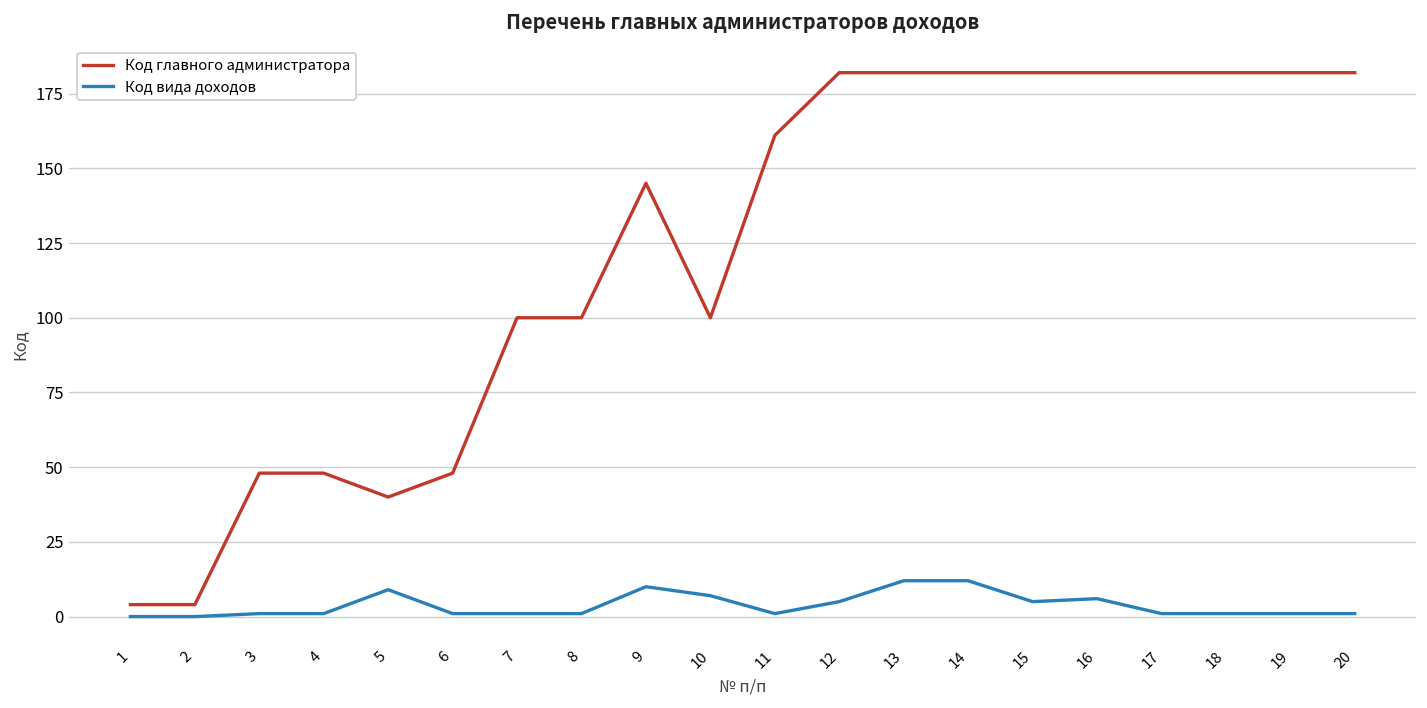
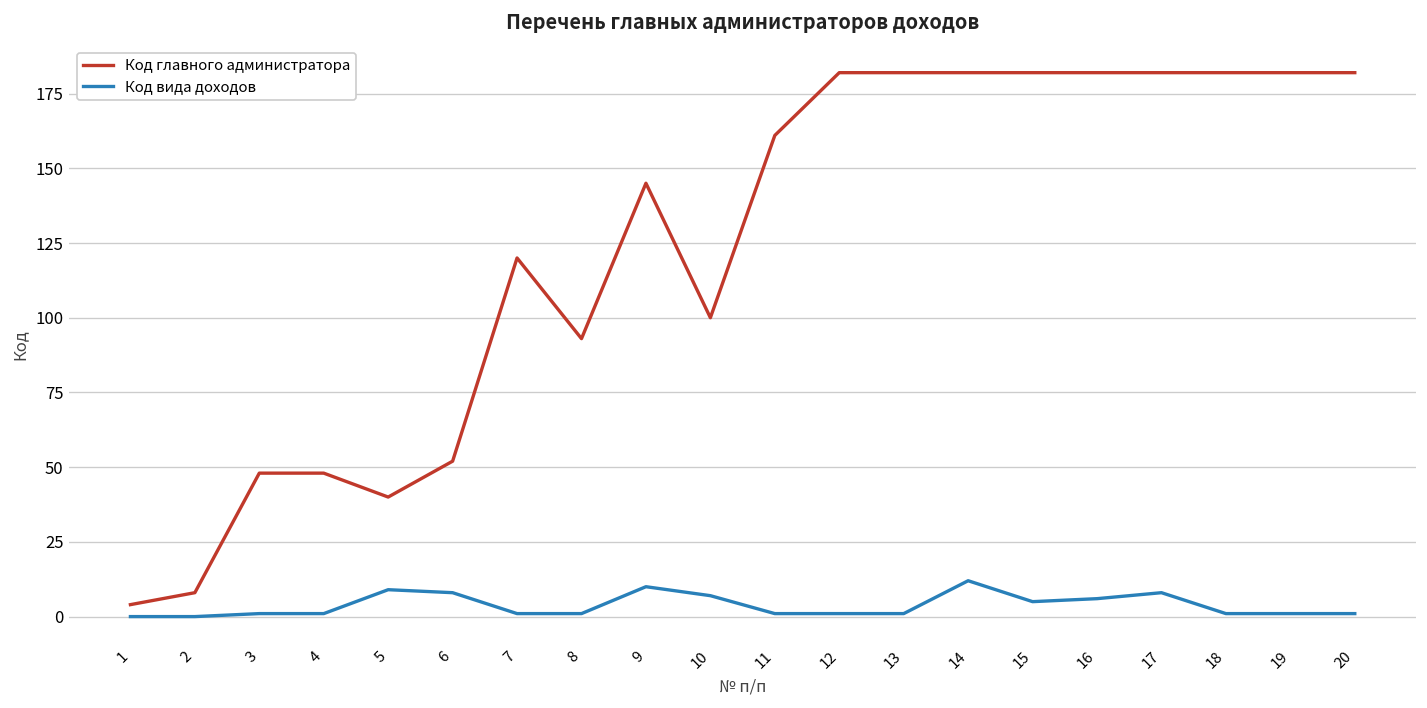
  {
    "Код главного администратора": {
      "1": 4,
-     "2": 4,
+     "2": 8,
      "3": 48,
      "4": 48,
      "5": 40,
-     "6": 48,
-     "7": 100,
-     "8": 100,
+     "6": 52,
+     "7": 120,
+     "8": 93,
      "9": 145,
      "10": 100,
      "11": 161,
      "12": 182,
      "13": 182,
      "14": 182,
      "15": 182,
      "16": 182,
      "17": 182,
      "18": 182,
      "19": 182,
      "20": 182
    },
    "Код вида доходов": {
      "1": 0,
      "2": 0,
      "3": 1,
      "4": 1,
      "5": 9,
-     "6": 1,
+     "6": 8,
      "7": 1,
      "8": 1,
      "9": 10,
      "10": 7,
      "11": 1,
-     "12": 5,
-     "13": 12,
+     "12": 1,
+     "13": 1,
      "14": 12,
      "15": 5,
      "16": 6,
-     "17": 1,
+     "17": 8,
      "18": 1,
      "19": 1,
      "20": 1
    }
  }
